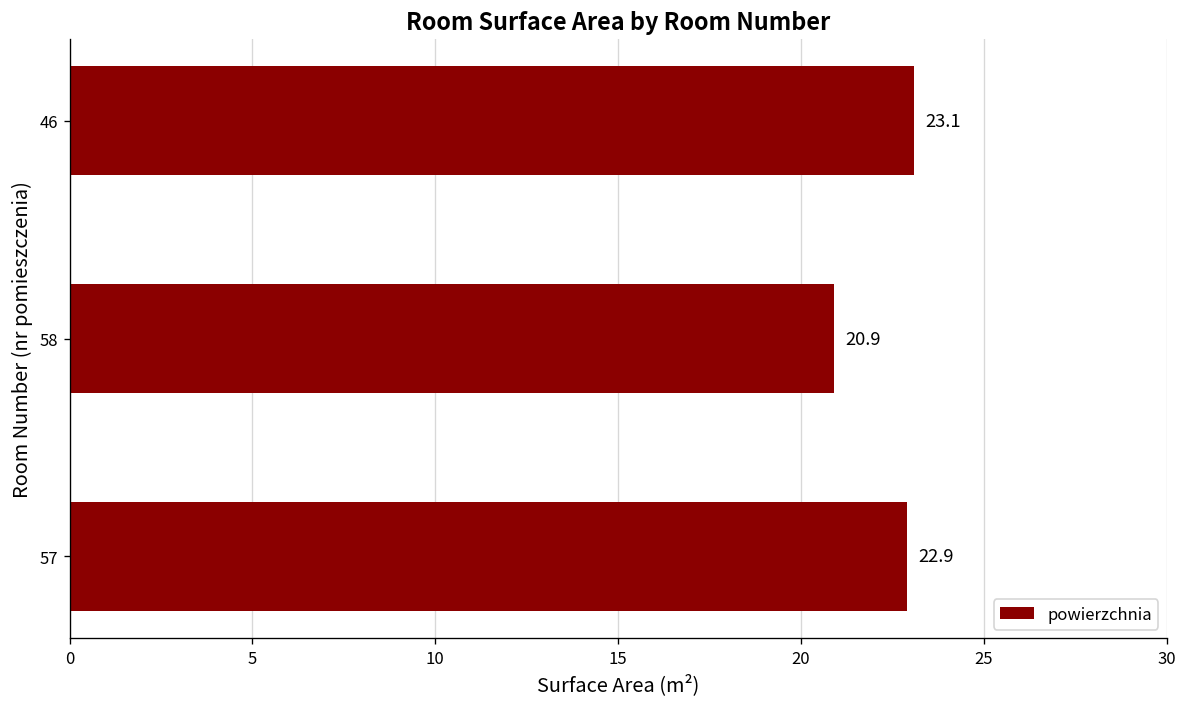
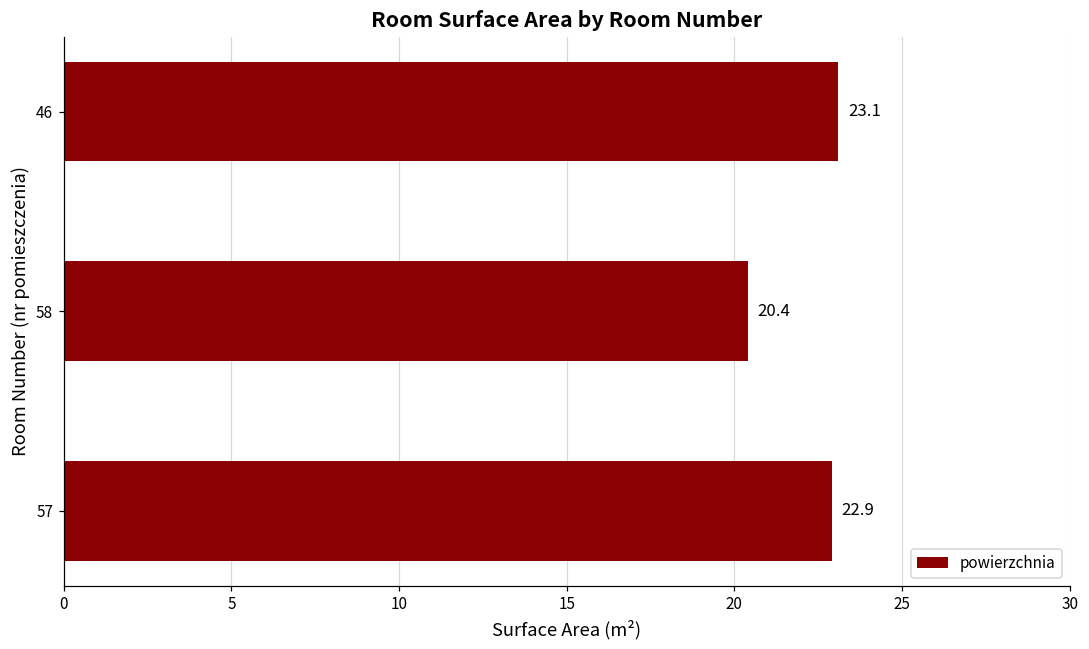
  {
    "46": 23.1,
-   "58": 20.9,
+   "58": 20.4,
    "57": 22.9
  }
